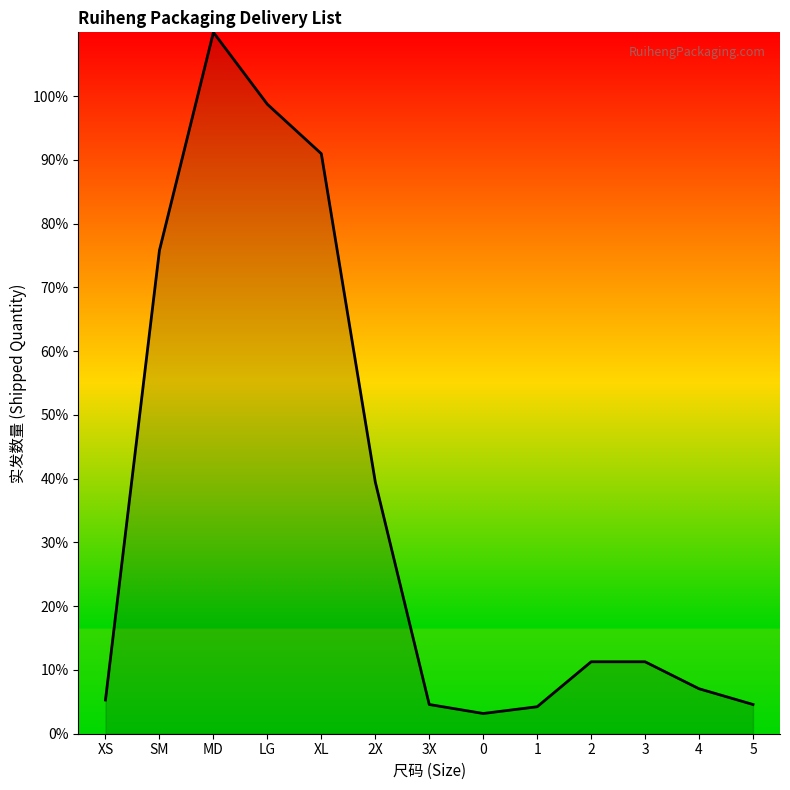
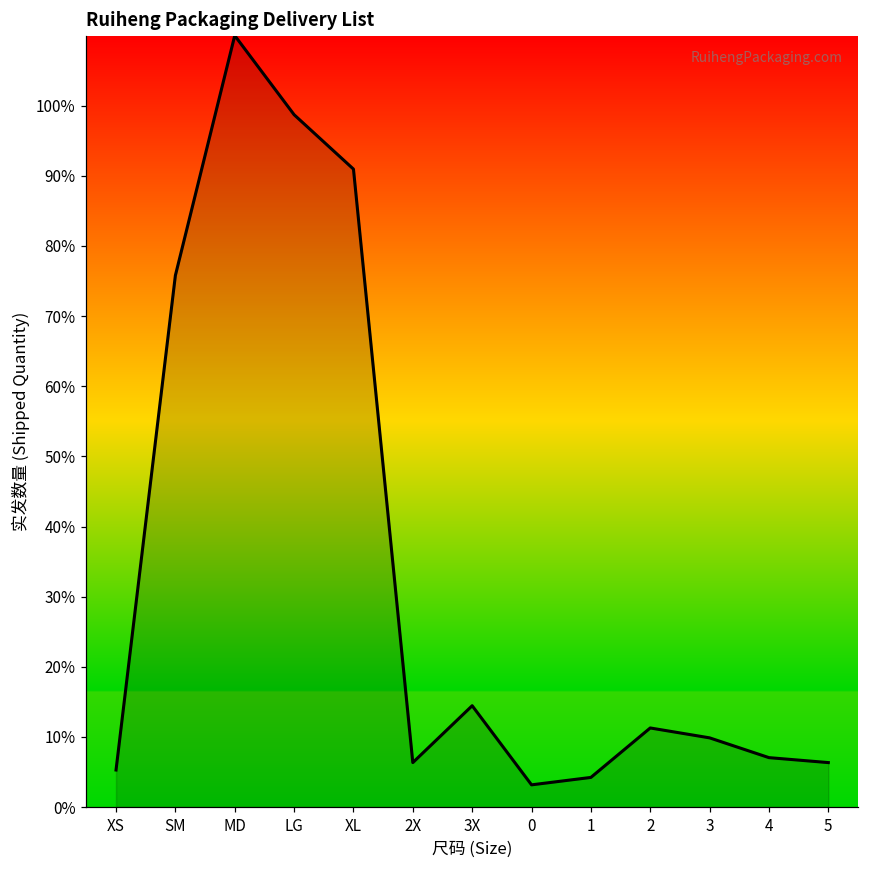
  {
    "XS": "5%",
    "SM": "76%",
    "MD": "110%",
    "LG": "99%",
    "XL": "91%",
-   "2X": "39%",
-   "3X": "5%",
+   "2X": "6%",
+   "3X": "14%",
    "0": "3%",
    "1": "4%",
    "2": "11%",
-   "3": "11%",
+   "3": "10%",
    "4": "7%",
-   "5": "5%"
+   "5": "6%"
  }
